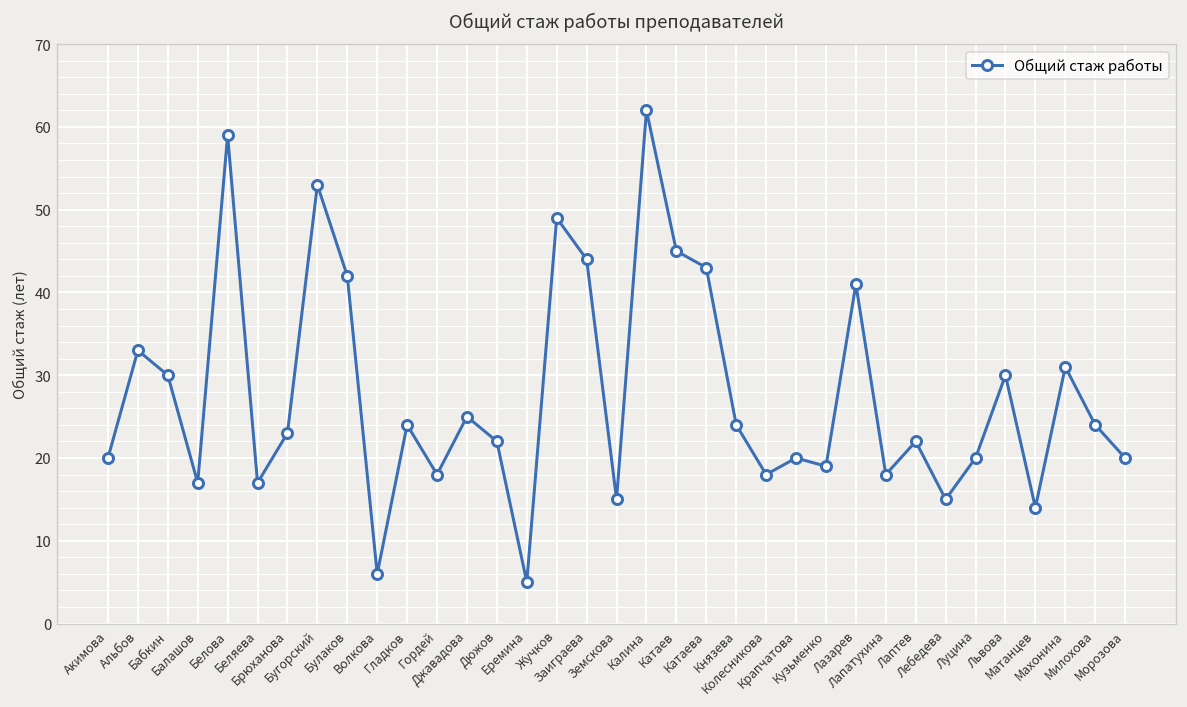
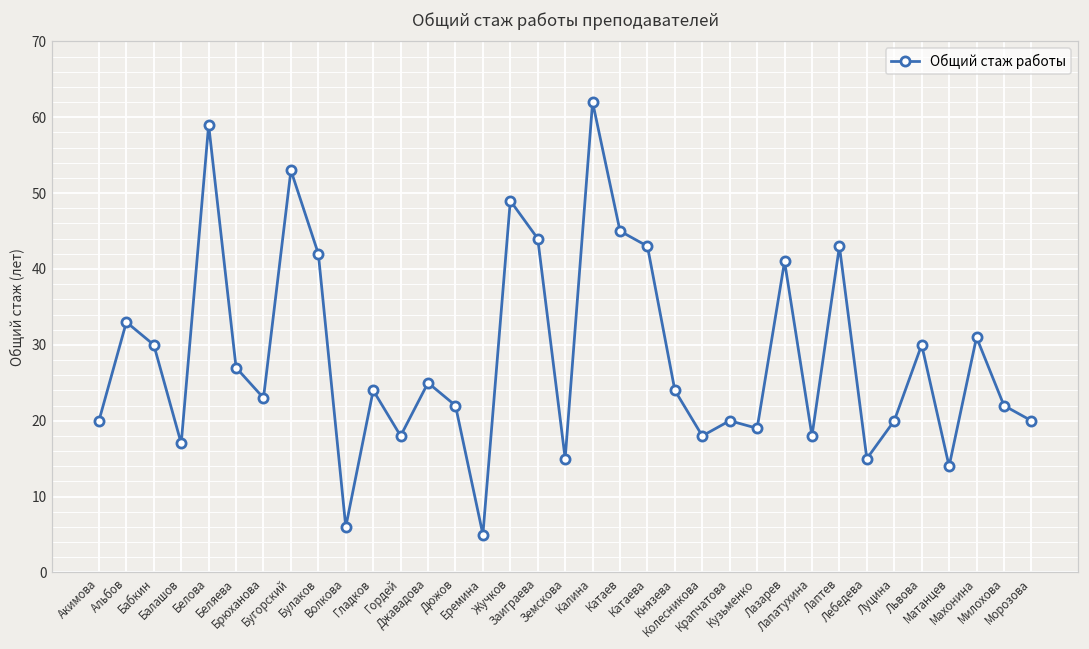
  {
    "Акимова": 20,
    "Альбов": 33,
    "Бабкин": 30,
    "Балашов": 17,
    "Белова": 59,
-   "Беляева": 17,
+   "Беляева": 27,
    "Брюханова": 23,
    "Бугорский": 53,
    "Булаков": 42,
    "Волкова": 6,
    "Гладков": 24,
    "Гордей": 18,
    "Джавадова": 25,
    "Дюжов": 22,
    "Еремина": 5,
    "Жучков": 49,
    "Заиграева": 44,
    "Земскова": 15,
    "Калина": 62,
    "Катаев": 45,
    "Катаева": 43,
    "Князева": 24,
    "Колесникова": 18,
    "Крапчатова": 20,
    "Кузьменко": 19,
    "Лазарев": 41,
    "Лапатухина": 18,
-   "Лаптев": 22,
+   "Лаптев": 43,
    "Лебедева": 15,
    "Луцина": 20,
    "Львова": 30,
    "Матанцев": 14,
    "Махонина": 31,
-   "Милохова": 24,
+   "Милохова": 22,
    "Морозова": 20
  }
